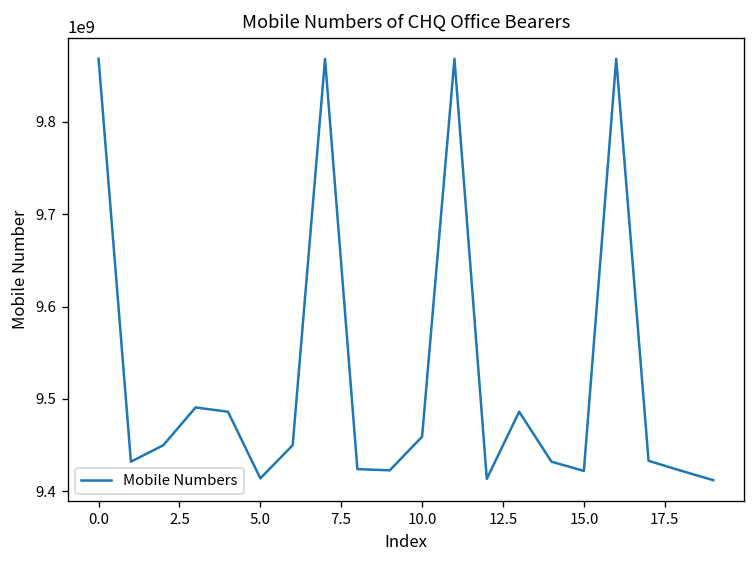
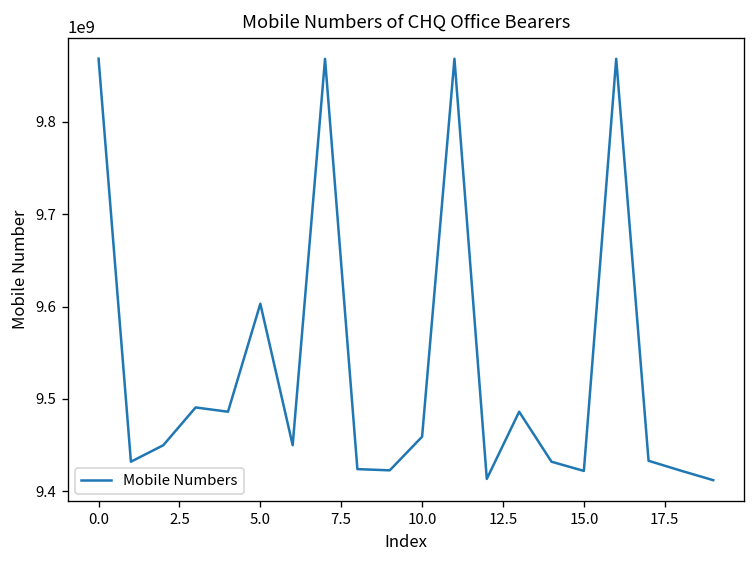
  {
    "0.0": 9870000000,
-   "5.0": 9410000000,
+   "5.0": 9600000000,
    "10.0": 9460000000,
    "15.0": 9420000000
  }
